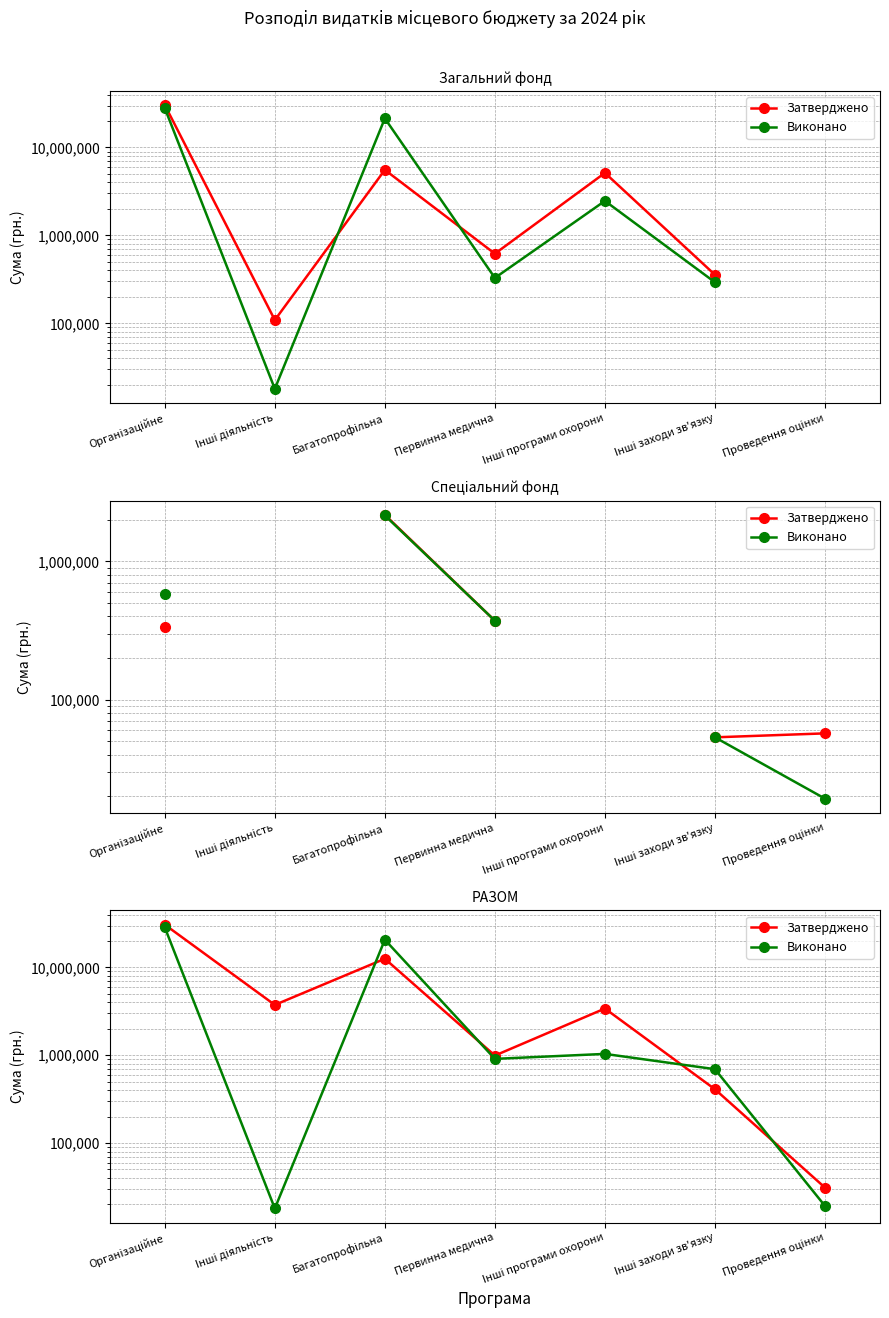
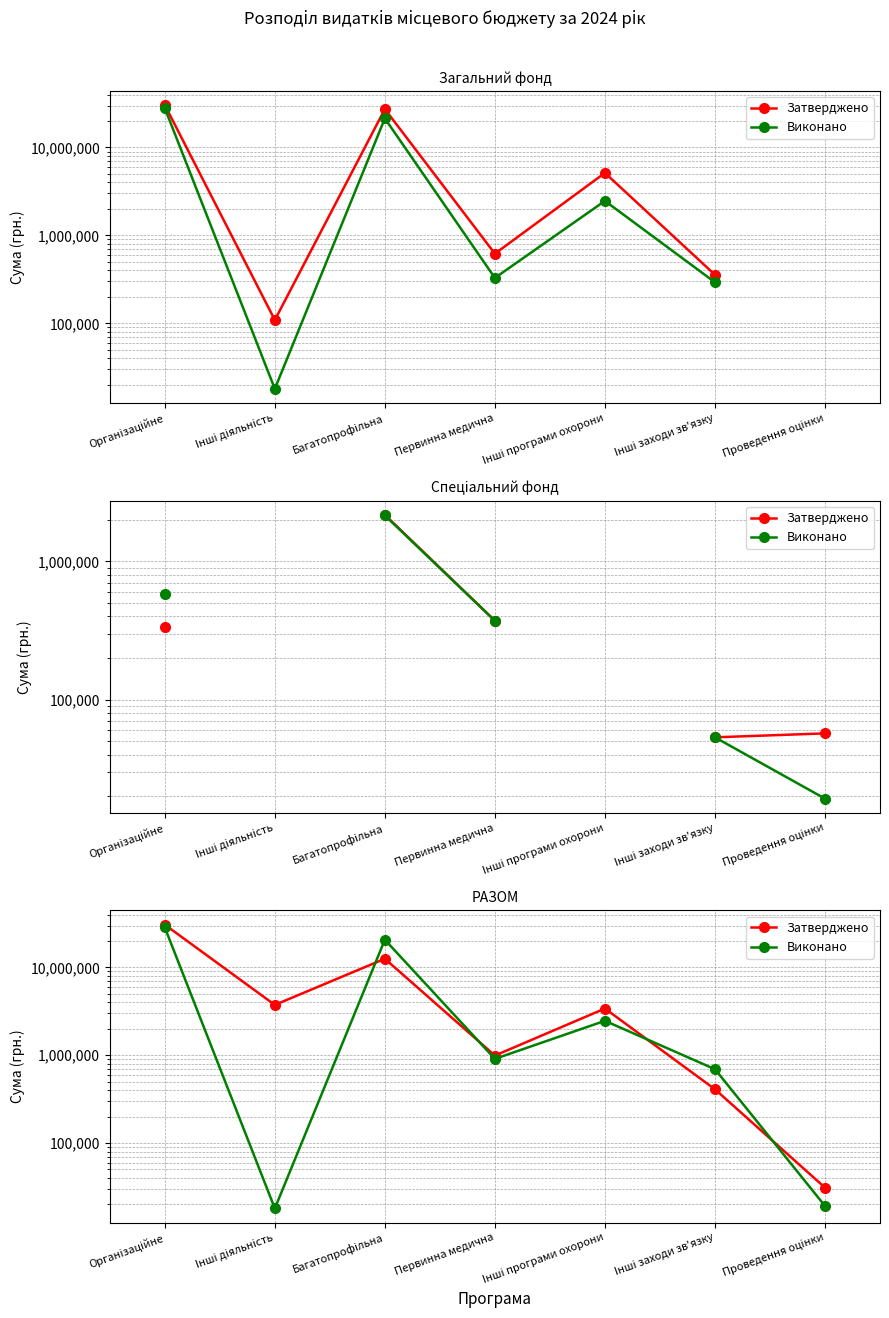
  {
    "Загальний фонд": {
      "Затверджено": {
        "Організаційне": "30,000,000",
        "Інші діяльність": "110,000",
-       "Багатопрофільна": "6,000,000",
+       "Багатопрофільна": "27,000,000",
        "Первинна медична": "600,000",
        "Інші програми охорони": "5,000,000",
        "Інші заходи зв'язку": "360,000"
      },
      "Виконано": {
        "Організаційне": "28,000,000",
        "Інші діяльність": "18,000",
        "Багатопрофільна": "21,000,000",
        "Первинна медична": "330,000",
        "Інші програми охорони": "2,500,000",
        "Інші заходи зв'язку": "290,000"
      }
    },
    "Спеціальний фонд": {
      "Затверджено": {
        "Організаційне": "340,000",
        "Проведення оцінки": "57,000"
      },
      "Виконано": {
        "Організаційне": "580,000",
        "Проведення оцінки": "19,000"
      }
    },
    "РАЗОМ": {
      "Затверджено": {
        "Організаційне": "31,000,000",
        "Інші діяльність": "3,700,000",
        "Багатопрофільна": "13,000,000",
        "Первинна медична": "1,000,000",
        "Інші програми охорони": "3,400,000",
        "Інші заходи зв'язку": "400,000",
        "Проведення оцінки": "31,000"
      },
      "Виконано": {
        "Організаційне": "29,000,000",
        "Інші діяльність": "18,000",
        "Багатопрофільна": "21,000,000",
        "Первинна медична": "900,000",
-       "Інші програми охорони": "1,000,000",
+       "Інші програми охорони": "2,500,000",
        "Інші заходи зв'язку": "700,000",
        "Проведення оцінки": "19,000"
      }
    }
  }
